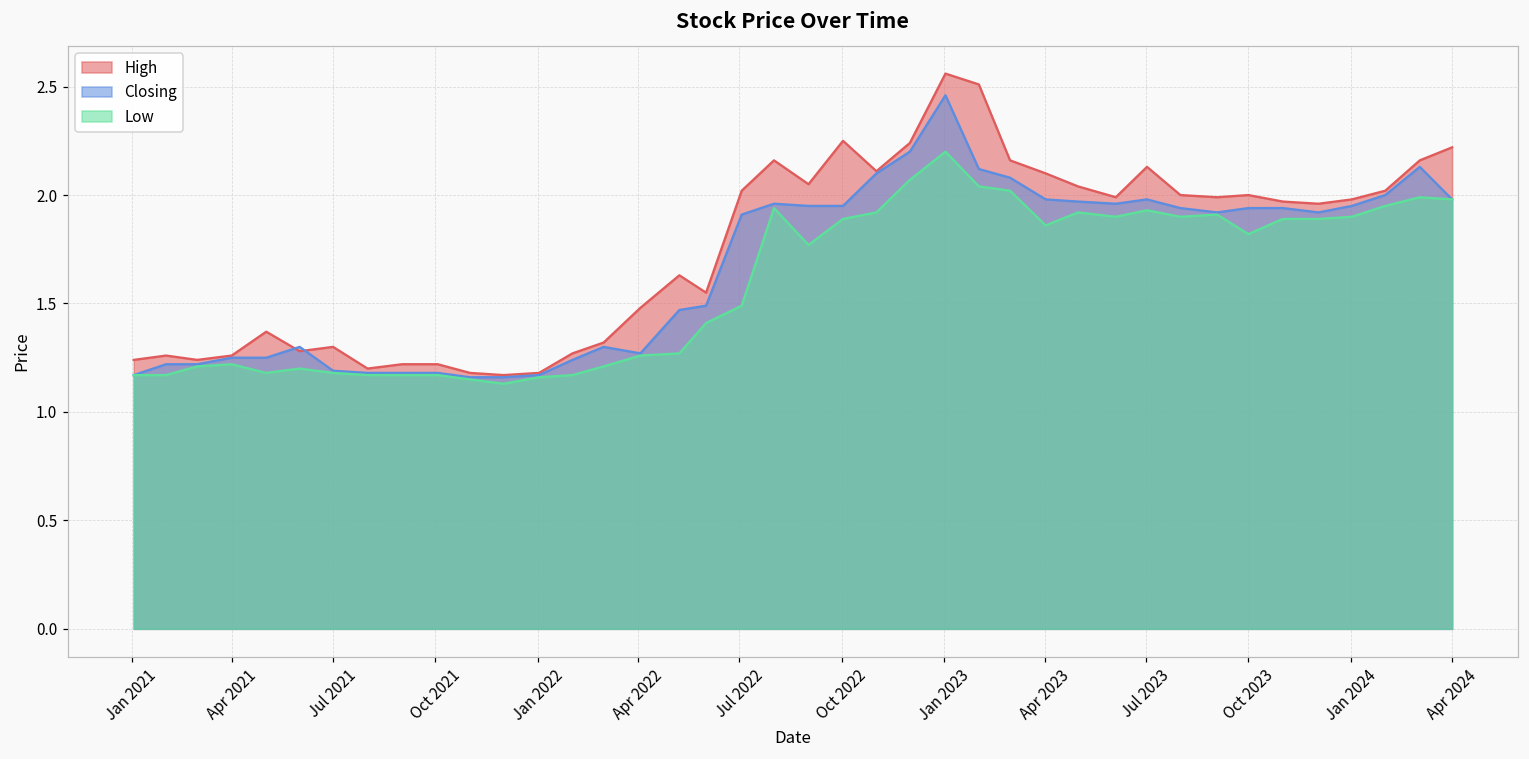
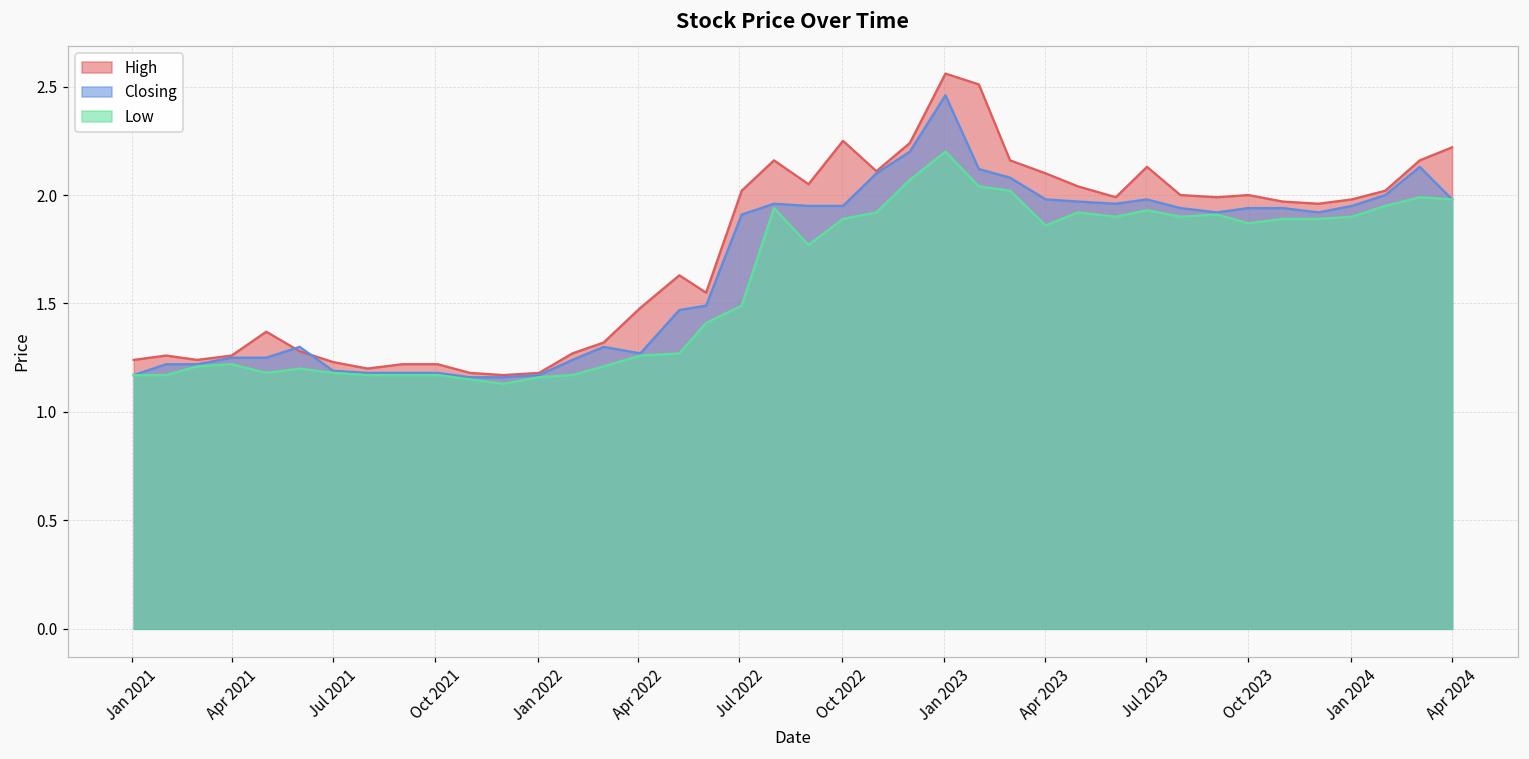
  {
    "High": {
-     "Jul 2021": 1.30,
+     "Jul 2021": 1.23,
      "Oct 2023": 2.00,
      "Apr 2024": 2.22
    },
    "Closing": {
      "Oct 2023": 1.94
    },
    "Low": {
      "Apr 2021": 1.22,
-     "Oct 2023": 1.82
+     "Oct 2023": 1.87
    }
  }
